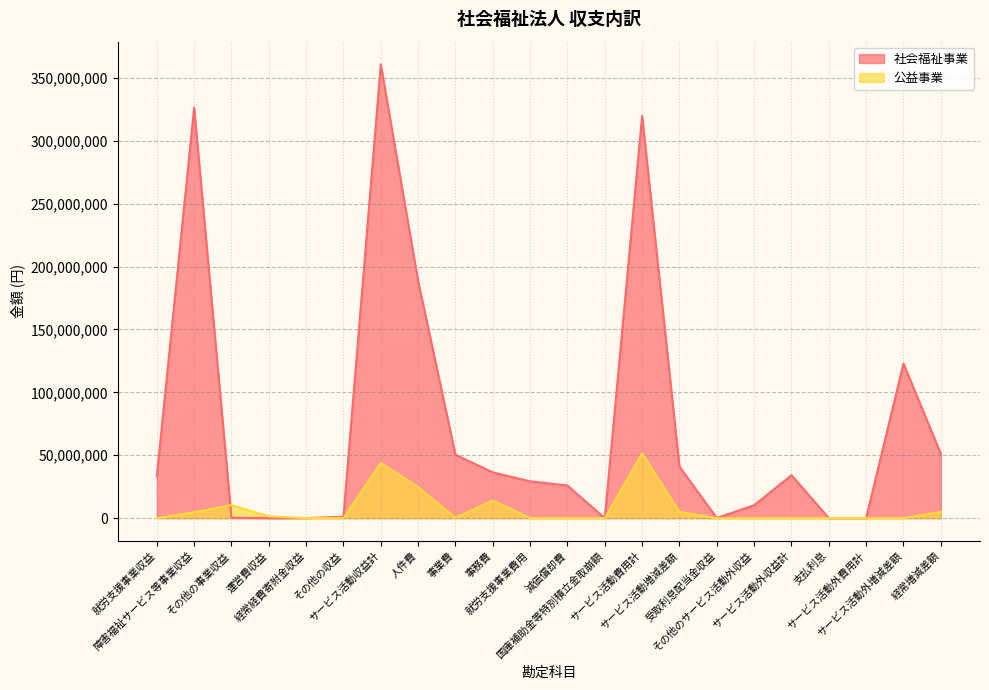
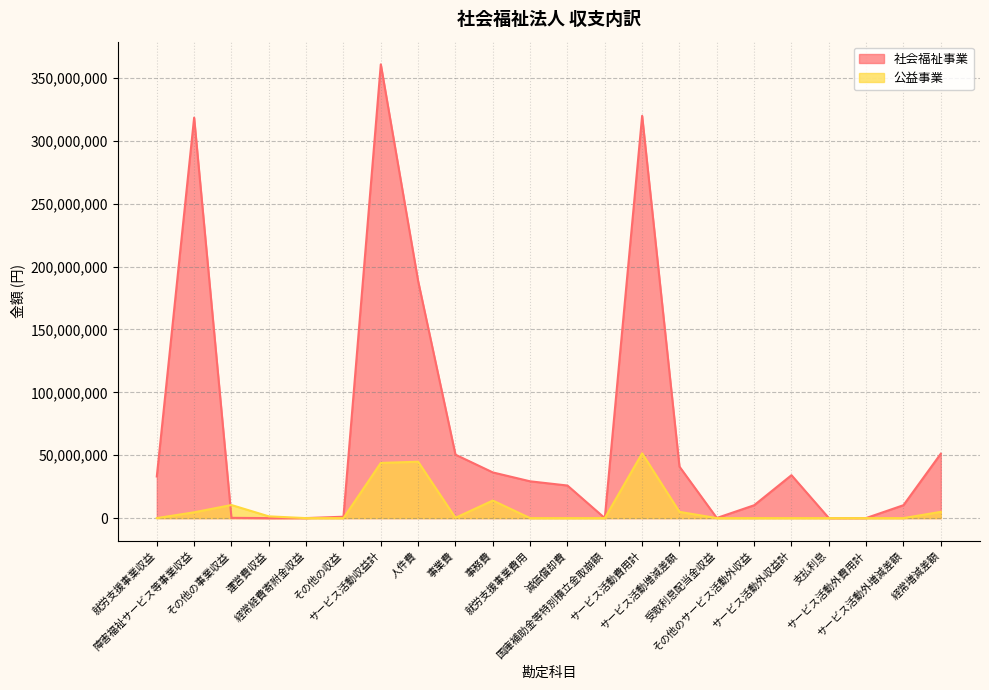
  {
    "社会福祉事業": {
      "就労支援事業収益": "33,000,000",
-     "障害福祉サービス等事業収益": "326,000,000",
+     "障害福祉サービス等事業収益": "318,000,000",
      "その他の事業収益": "0",
      "サービス活動収益計": "361,000,000",
      "人件費": "188,000,000",
      "事業費": "50,000,000",
      "事務費": "36,000,000",
      "就労支援事業費用": "29,000,000",
      "減価償却費": "26,000,000",
      "サービス活動費用計": "320,000,000",
      "サービス活動増減差額": "41,000,000",
      "その他のサービス活動外収益": "10,000,000",
      "サービス活動外収益計": "34,000,000",
-     "サービス活動外増減差額": "123,000,000",
+     "サービス活動外増減差額": "10,000,000",
      "経常増減差額": "51,000,000"
    },
    "公益事業": {
      "就労支援事業収益": "0",
      "障害福祉サービス等事業収益": "5,000,000",
      "その他の事業収益": "10,000,000",
      "サービス活動収益計": "44,000,000",
-     "人件費": "25,000,000",
+     "人件費": "45,000,000",
      "事業費": "0",
      "事務費": "14,000,000",
      "就労支援事業費用": "0",
      "減価償却費": "0",
      "サービス活動費用計": "52,000,000",
      "サービス活動増減差額": "5,000,000",
      "その他のサービス活動外収益": "0",
      "サービス活動外収益計": "0",
      "サービス活動外増減差額": "0",
      "経常増減差額": "5,000,000"
    }
  }
